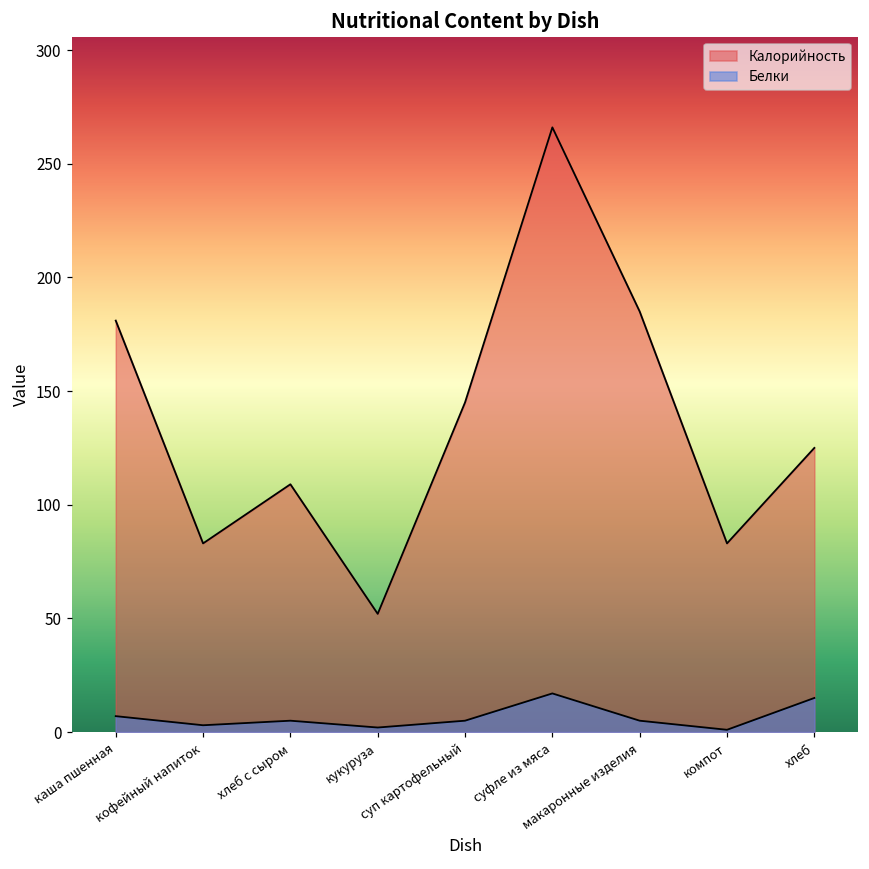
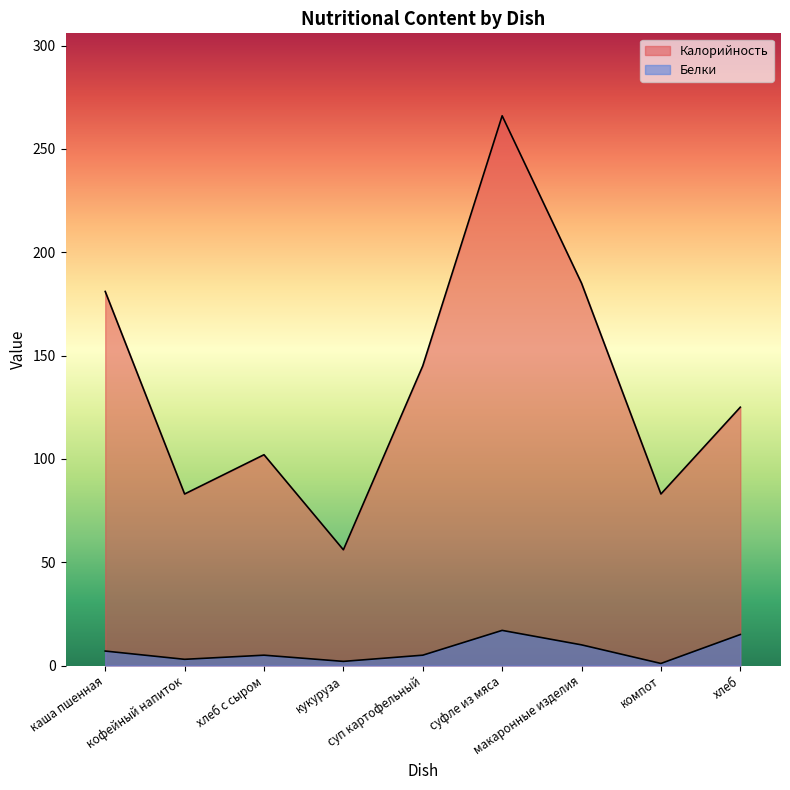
  {
    "Калорийность": {
      "каша пшенная": 181,
      "кофейный напиток": 83,
-     "хлеб с сыром": 109,
-     "кукуруза": 52,
+     "хлеб с сыром": 102,
+     "кукуруза": 56,
      "суп картофельный": 145,
      "суфле из мяса": 266,
      "макаронные изделия": 185,
      "компот": 83,
      "хлеб": 125
    },
    "Белки": {
      "каша пшенная": 7,
      "кофейный напиток": 3,
      "хлеб с сыром": 5,
      "кукуруза": 2,
      "суп картофельный": 5,
      "суфле из мяса": 17,
-     "макаронные изделия": 5,
+     "макаронные изделия": 10,
      "компот": 1,
      "хлеб": 15
    }
  }
